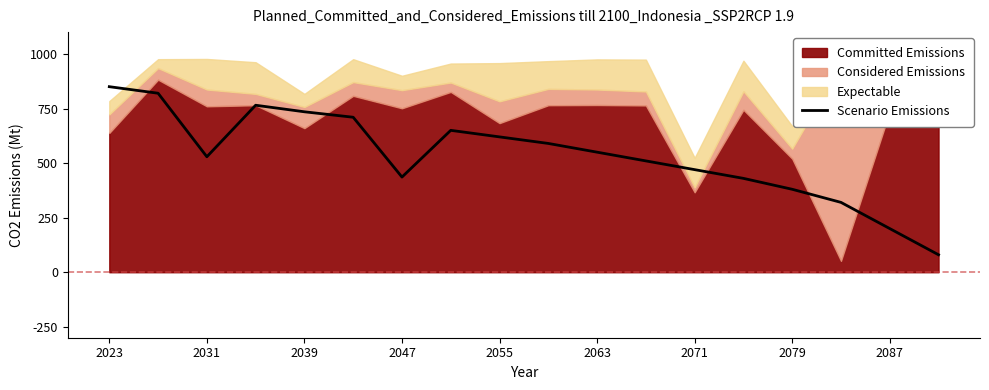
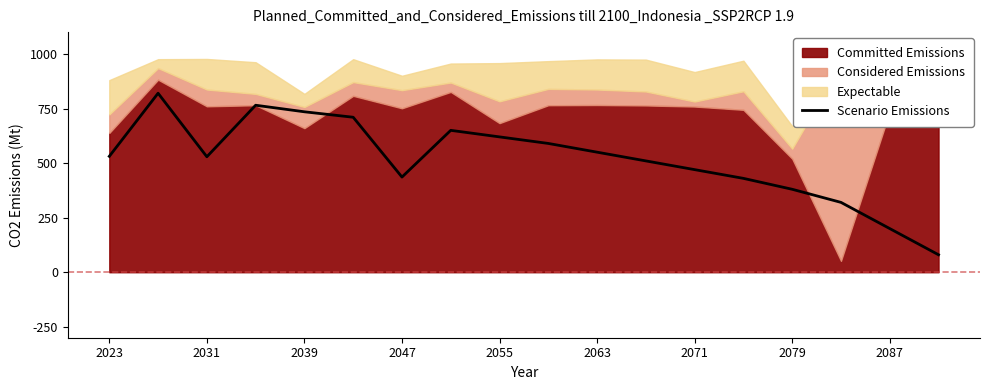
  {
    "Scenario Emissions": {
-     "2023": 850,
+     "2023": 530,
      "2031": 530,
      "2039": 740,
      "2047": 440,
      "2055": 620,
      "2063": 550,
      "2071": 470,
      "2079": 380,
      "2087": 200
    },
    "Committed Emissions": {
      "2023": 640,
      "2031": 760,
      "2039": 660,
      "2047": 750,
      "2055": 680,
      "2063": 770,
-     "2071": 370,
+     "2071": 760,
      "2079": 520
    },
    "Considered Emissions": {
      "2023": 90,
      "2031": 80,
      "2039": 100,
      "2047": 80,
      "2055": 100,
      "2063": 70,
      "2071": 20,
      "2079": 50
    },
    "Expectable": {
-     "2023": 60,
+     "2023": 160,
      "2031": 140,
      "2039": 60,
      "2047": 70,
      "2055": 180,
      "2063": 140,
      "2071": 140,
      "2079": 100
    }
  }
